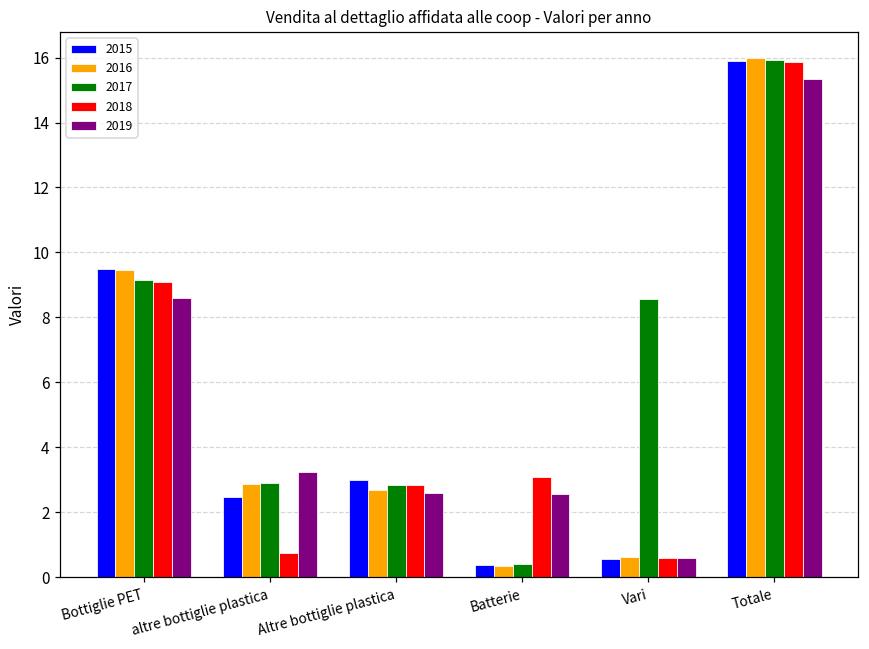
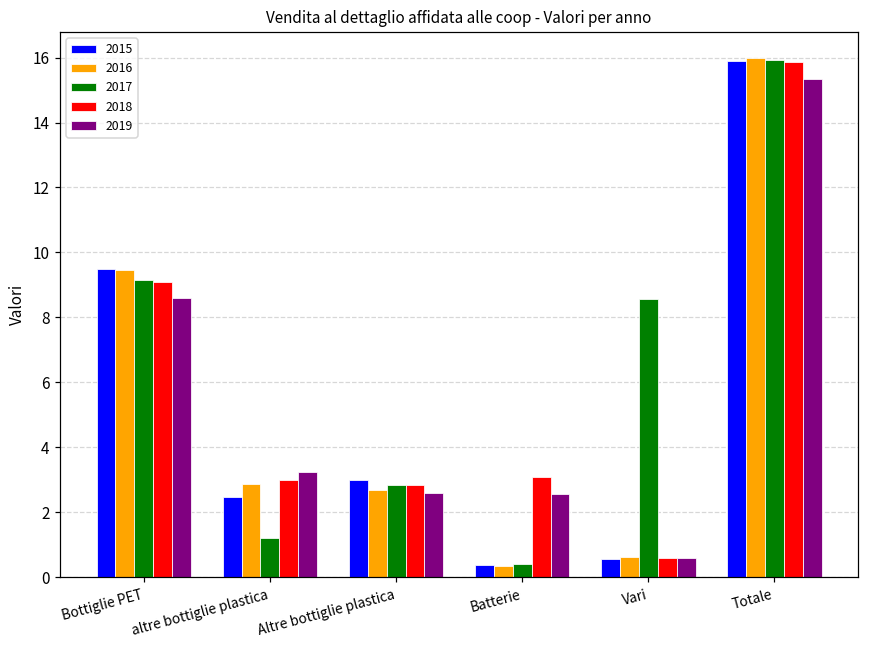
  {
    "2015": {
      "Bottiglie PET": 9.5,
      "altre bottiglie plastica": 2.5,
      "Altre bottiglie plastica": 3.0,
      "Batterie": 0.4,
      "Vari": 0.6,
      "Totale": 15.9
    },
    "2016": {
      "Bottiglie PET": 9.5,
      "altre bottiglie plastica": 2.9,
      "Altre bottiglie plastica": 2.7,
      "Batterie": 0.3,
      "Vari": 0.6,
      "Totale": 16.0
    },
    "2017": {
      "Bottiglie PET": 9.1,
-     "altre bottiglie plastica": 2.9,
+     "altre bottiglie plastica": 1.2,
      "Altre bottiglie plastica": 2.8,
      "Batterie": 0.4,
      "Vari": 8.6,
      "Totale": 15.9
    },
    "2018": {
      "Bottiglie PET": 9.1,
-     "altre bottiglie plastica": 0.7,
+     "altre bottiglie plastica": 3.0,
      "Altre bottiglie plastica": 2.9,
      "Batterie": 3.1,
      "Vari": 0.6,
      "Totale": 15.9
    },
    "2019": {
      "Bottiglie PET": 8.6,
      "altre bottiglie plastica": 3.2,
      "Altre bottiglie plastica": 2.6,
      "Batterie": 2.6,
      "Vari": 0.6,
      "Totale": 15.4
    }
  }
